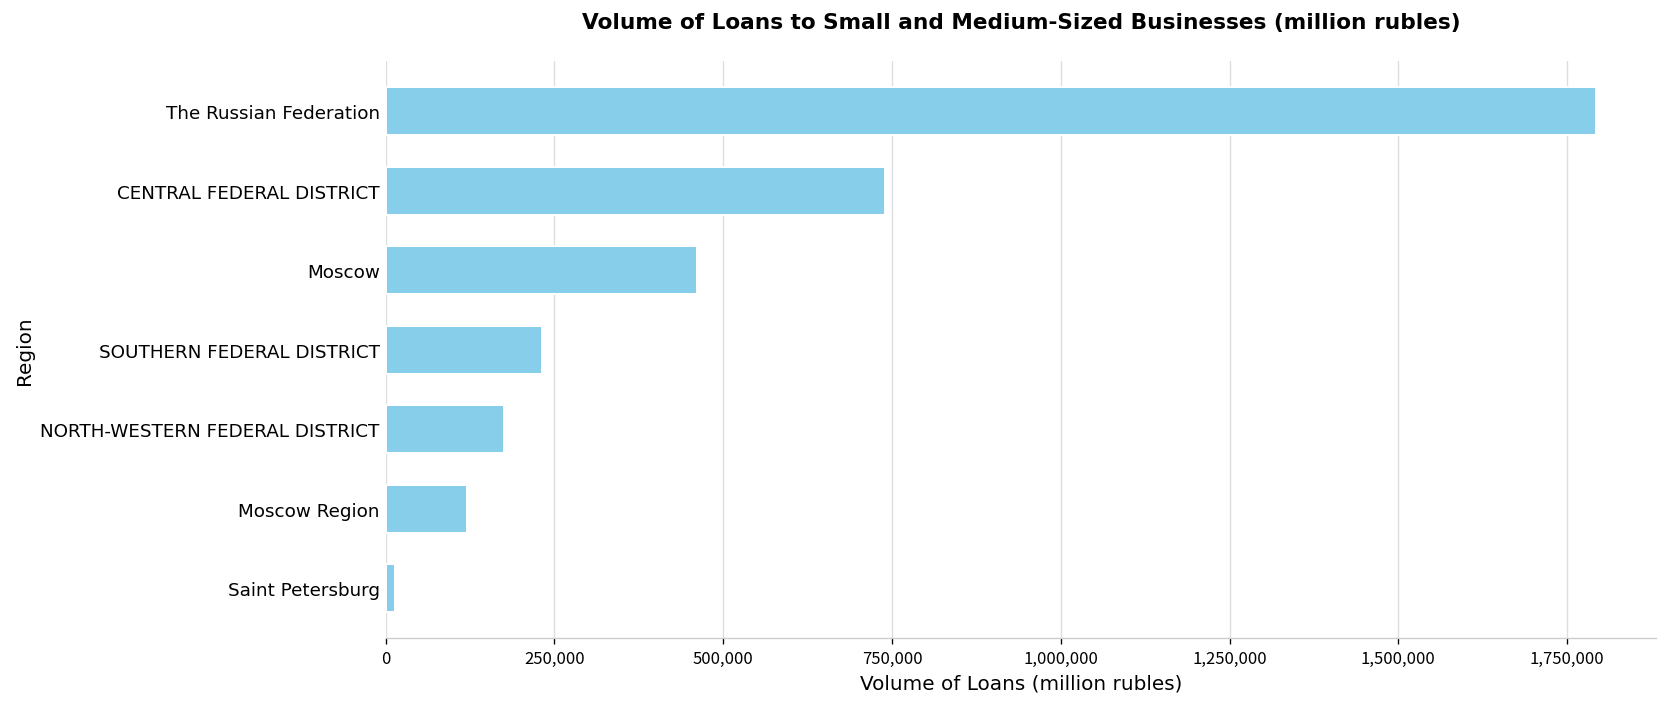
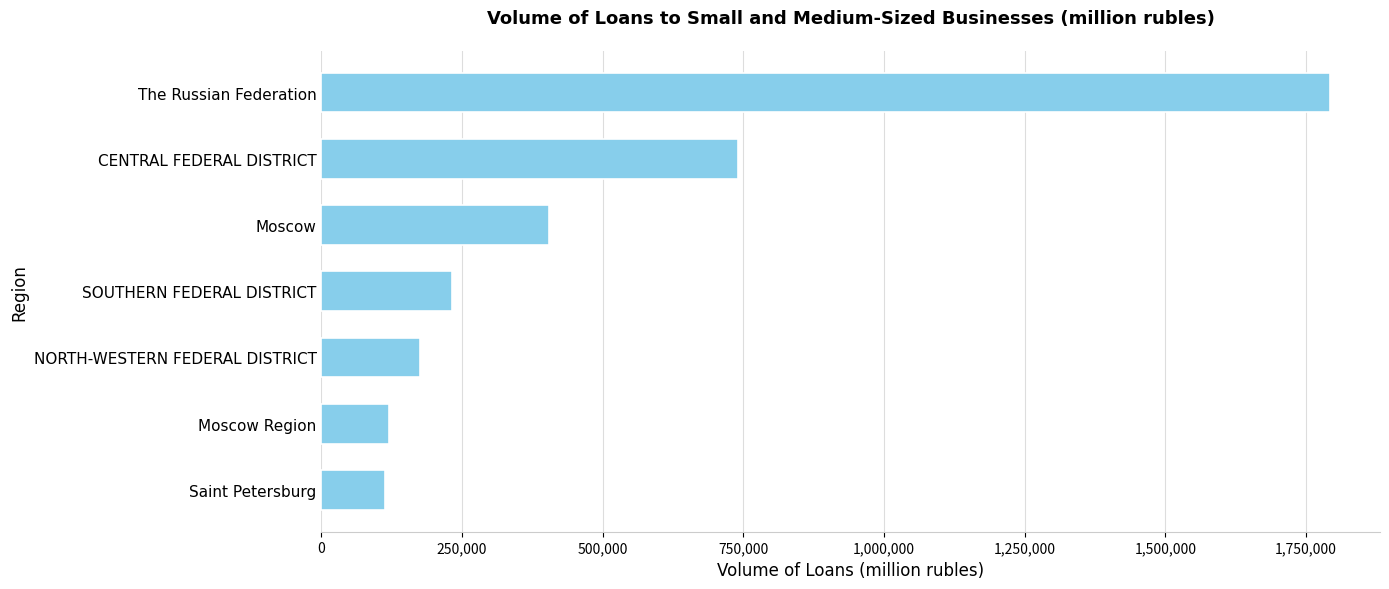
  {
    "The Russian Federation": "1,790,000",
    "CENTRAL FEDERAL DISTRICT": "740,000",
-   "Moscow": "460,000",
+   "Moscow": "400,000",
    "SOUTHERN FEDERAL DISTRICT": "230,000",
    "NORTH-WESTERN FEDERAL DISTRICT": "170,000",
    "Moscow Region": "120,000",
-   "Saint Petersburg": "10,000"
+   "Saint Petersburg": "110,000"
  }
